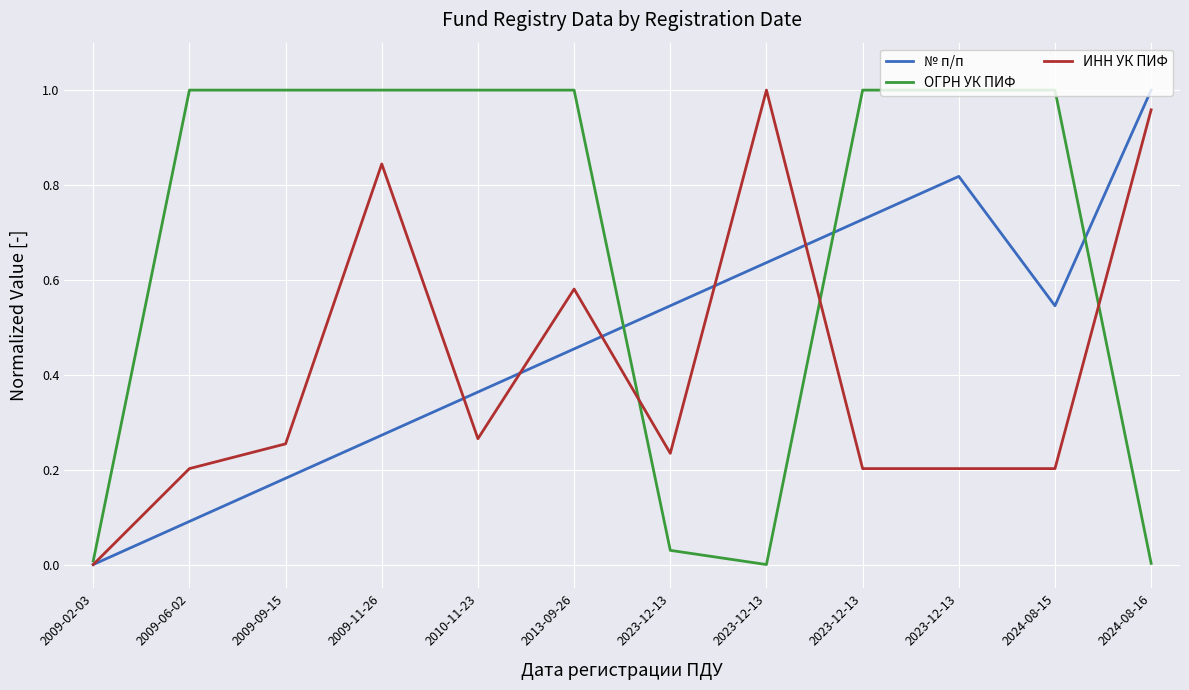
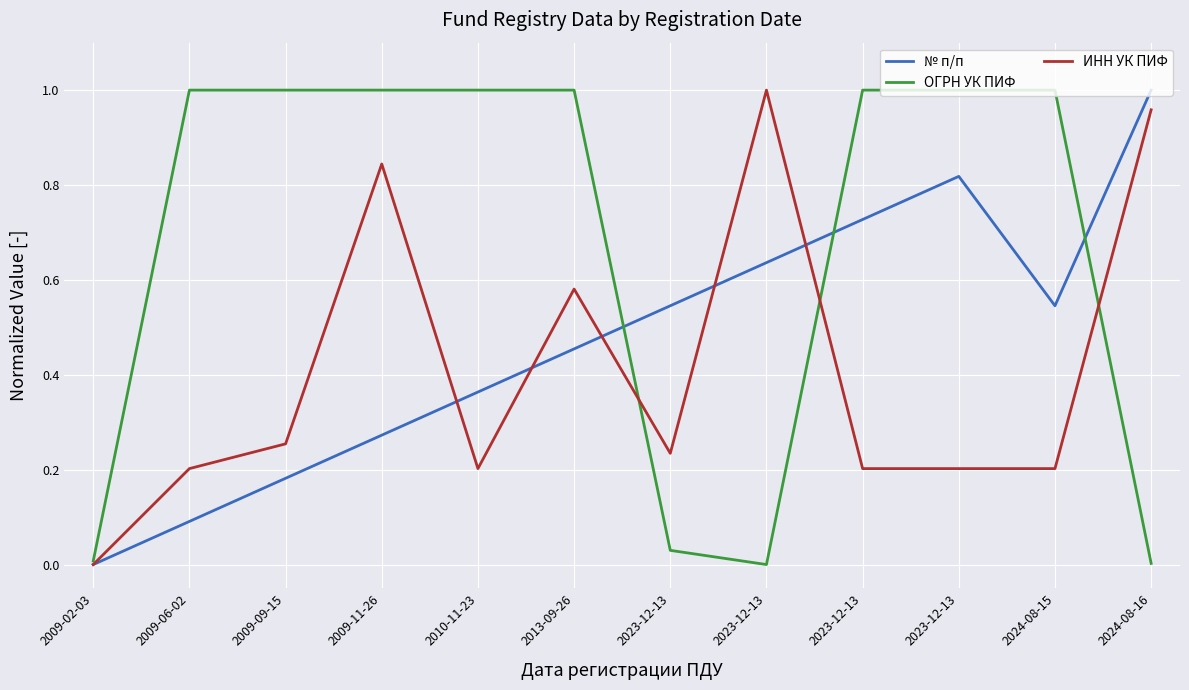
  {
    "№ п/п": {
      "2009-06-02": 0.09,
      "2009-09-15": 0.18,
      "2009-11-26": 0.27,
      "2010-11-23": 0.36,
      "2013-09-26": 0.45,
      "2024-08-15": 0.55
    },
    "ОГРН УК ПИФ": {
      "2009-02-03": 0.01,
      "2009-06-02": 1.00,
      "2009-09-15": 1.00,
      "2009-11-26": 1.00,
      "2010-11-23": 1.00,
      "2013-09-26": 1.00,
      "2024-08-16": 0.00
    },
    "ИНН УК ПИФ": {
      "2009-06-02": 0.20,
      "2009-09-15": 0.25,
      "2009-11-26": 0.84,
-     "2010-11-23": 0.27,
+     "2010-11-23": 0.20,
      "2013-09-26": 0.58,
      "2024-08-15": 0.20,
      "2024-08-16": 0.96
    }
  }
